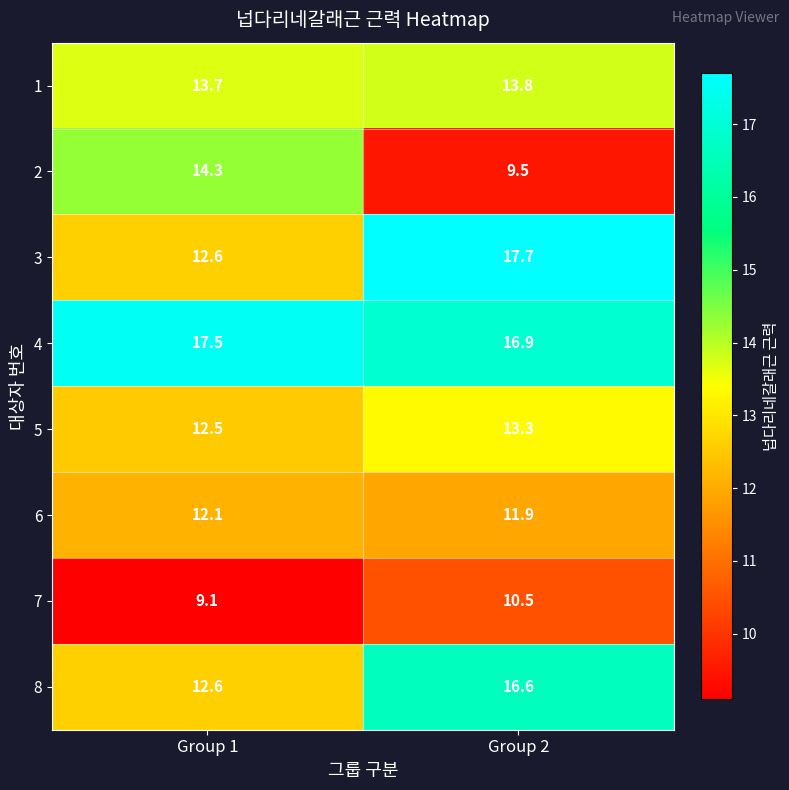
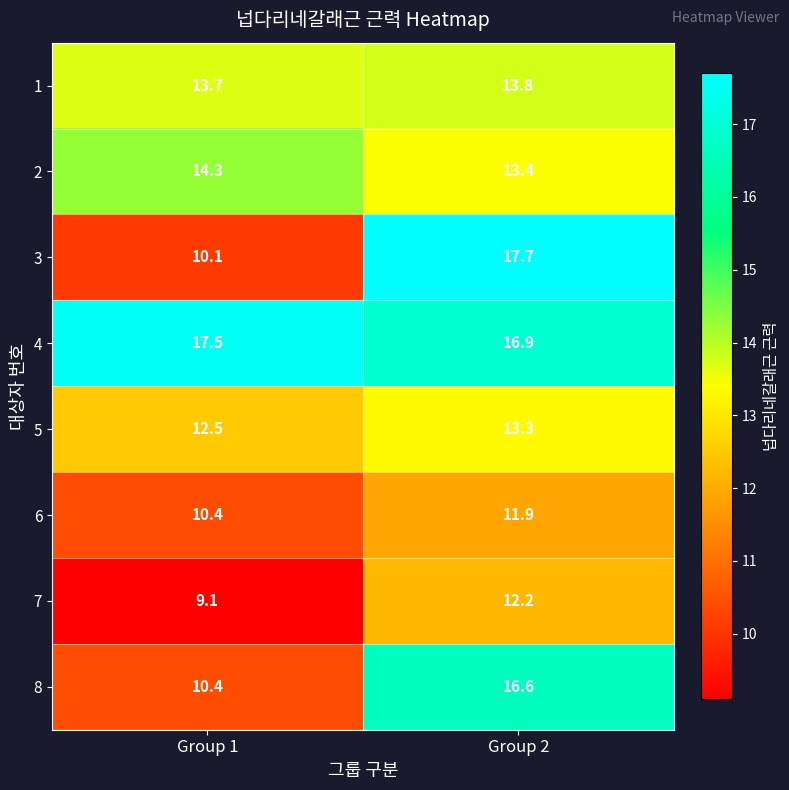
  {
    "1": {
      "Group 1": 13.7,
      "Group 2": 13.8
    },
    "2": {
      "Group 1": 14.3,
-     "Group 2": 9.5
+     "Group 2": 13.4
    },
    "3": {
-     "Group 1": 12.6,
+     "Group 1": 10.1,
      "Group 2": 17.7
    },
    "4": {
      "Group 1": 17.5,
      "Group 2": 16.9
    },
    "5": {
      "Group 1": 12.5,
      "Group 2": 13.3
    },
    "6": {
-     "Group 1": 12.1,
+     "Group 1": 10.4,
      "Group 2": 11.9
    },
    "7": {
      "Group 1": 9.1,
-     "Group 2": 10.5
+     "Group 2": 12.2
    },
    "8": {
-     "Group 1": 12.6,
+     "Group 1": 10.4,
      "Group 2": 16.6
    }
  }
